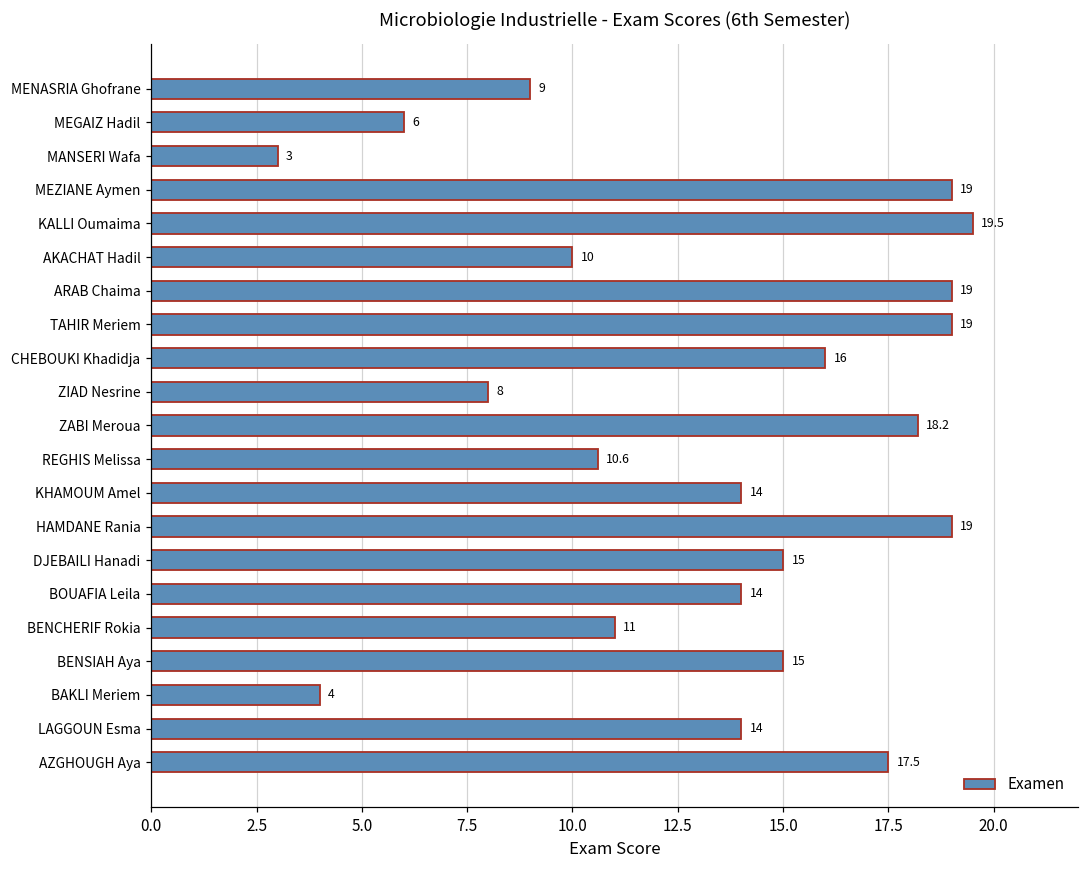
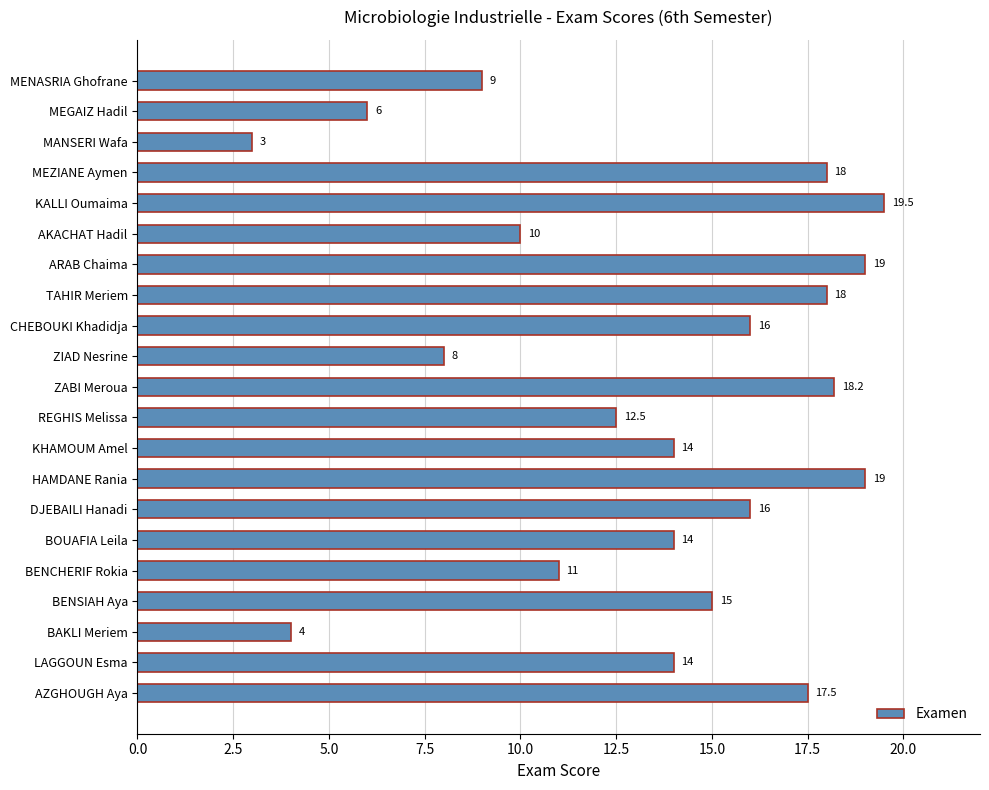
  {
    "MENASRIA Ghofrane": 9,
    "MEGAIZ Hadil": 6,
    "MANSERI Wafa": 3,
-   "MEZIANE Aymen": 19,
+   "MEZIANE Aymen": 18,
    "KALLI Oumaima": 19.5,
    "AKACHAT Hadil": 10,
    "ARAB Chaima": 19,
-   "TAHIR Meriem": 19,
+   "TAHIR Meriem": 18,
    "CHEBOUKI Khadidja": 16,
    "ZIAD Nesrine": 8,
    "ZABI Meroua": 18.2,
-   "REGHIS Melissa": 10.6,
+   "REGHIS Melissa": 12.5,
    "KHAMOUM Amel": 14,
    "HAMDANE Rania": 19,
-   "DJEBAILI Hanadi": 15,
+   "DJEBAILI Hanadi": 16,
    "BOUAFIA Leila": 14,
    "BENCHERIF Rokia": 11,
    "BENSIAH Aya": 15,
    "BAKLI Meriem": 4,
    "LAGGOUN Esma": 14,
    "AZGHOUGH Aya": 17.5
  }
